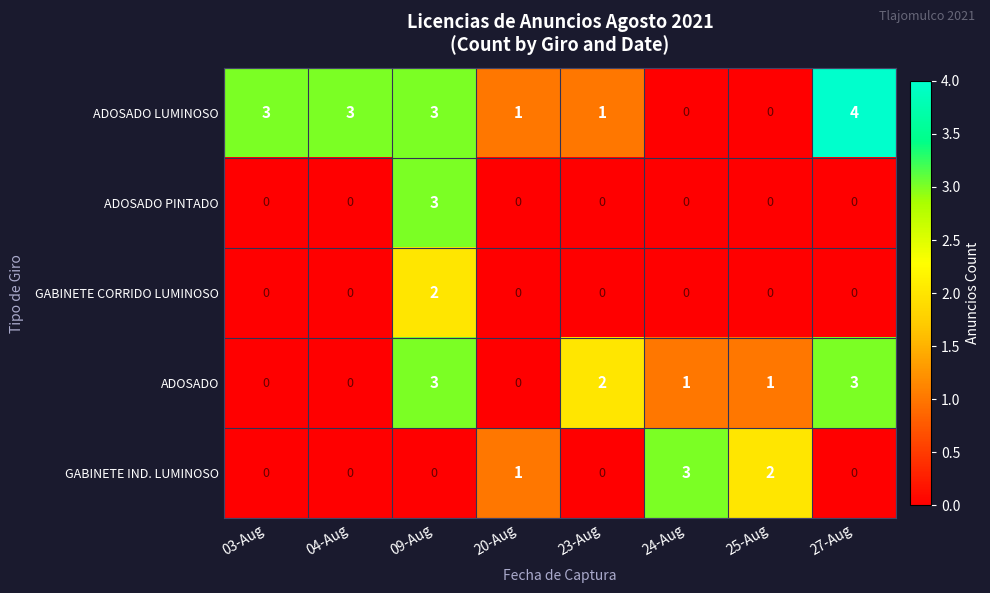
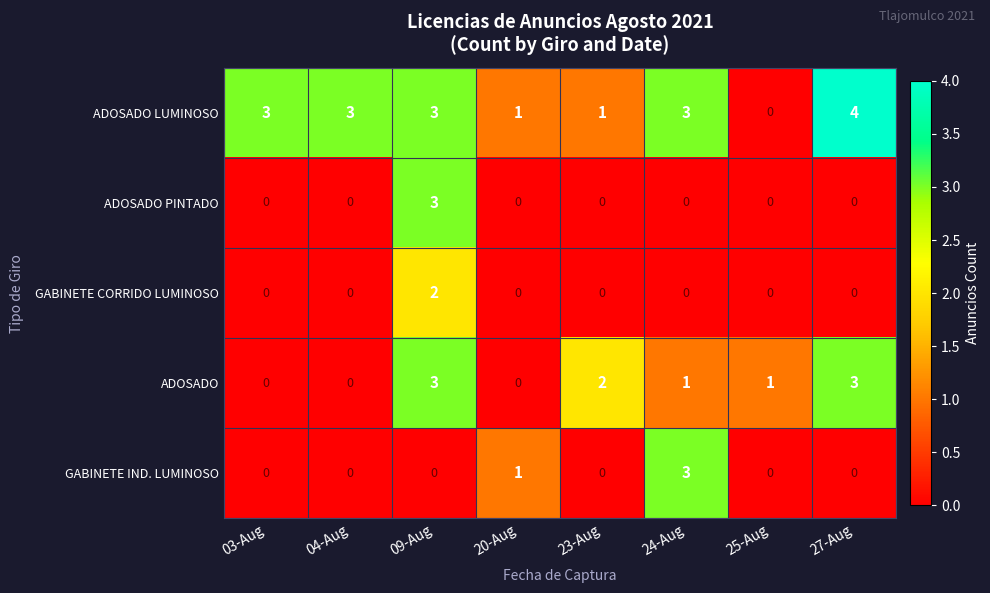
  {
    "ADOSADO LUMINOSO": {
      "03-Aug": 3,
      "04-Aug": 3,
      "09-Aug": 3,
      "20-Aug": 1,
      "23-Aug": 1,
-     "24-Aug": 0,
+     "24-Aug": 3,
      "25-Aug": 0,
      "27-Aug": 4
    },
    "ADOSADO PINTADO": {
      "03-Aug": 0,
      "04-Aug": 0,
      "09-Aug": 3,
      "20-Aug": 0,
      "23-Aug": 0,
      "24-Aug": 0,
      "25-Aug": 0,
      "27-Aug": 0
    },
    "GABINETE CORRIDO LUMINOSO": {
      "03-Aug": 0,
      "04-Aug": 0,
      "09-Aug": 2,
      "20-Aug": 0,
      "23-Aug": 0,
      "24-Aug": 0,
      "25-Aug": 0,
      "27-Aug": 0
    },
    "ADOSADO": {
      "03-Aug": 0,
      "04-Aug": 0,
      "09-Aug": 3,
      "20-Aug": 0,
      "23-Aug": 2,
      "24-Aug": 1,
      "25-Aug": 1,
      "27-Aug": 3
    },
    "GABINETE IND. LUMINOSO": {
      "03-Aug": 0,
      "04-Aug": 0,
      "09-Aug": 0,
      "20-Aug": 1,
      "23-Aug": 0,
      "24-Aug": 3,
-     "25-Aug": 2,
+     "25-Aug": 0,
      "27-Aug": 0
    }
  }
